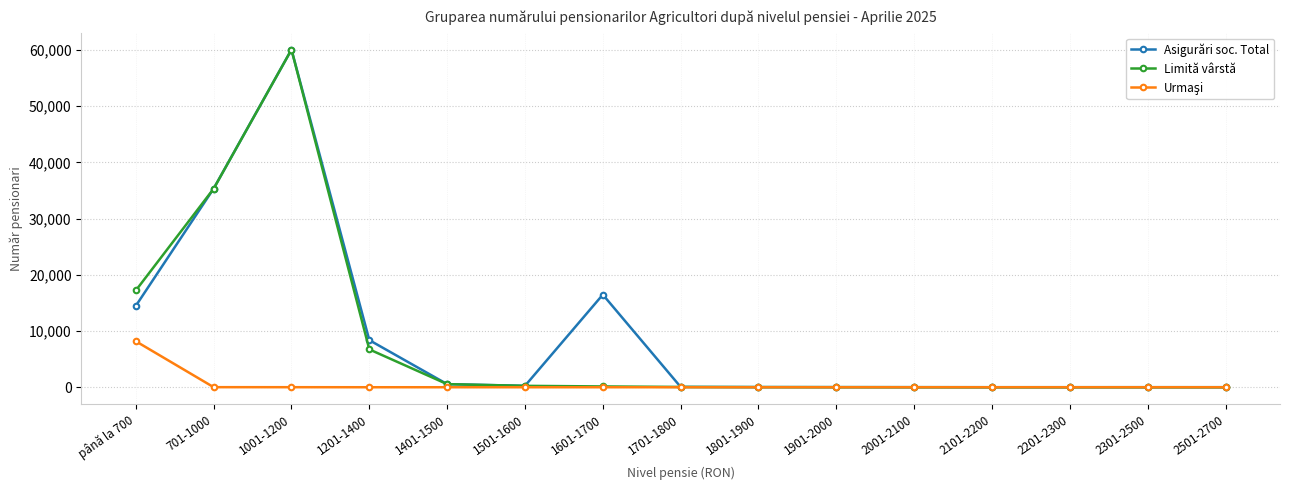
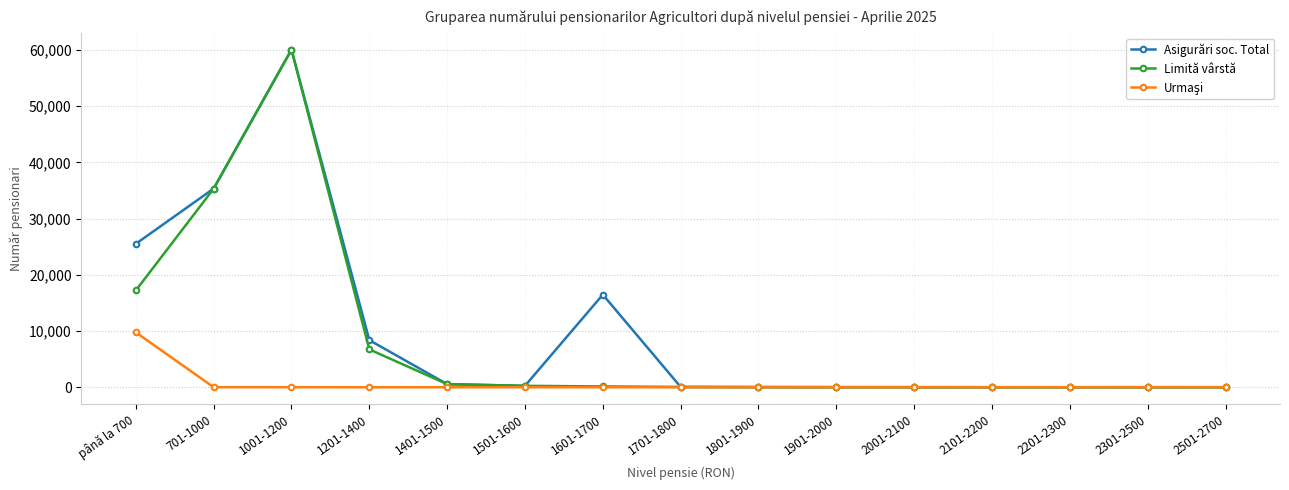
  {
    "Asigurări soc. Total": {
-     "până la 700": "14,000",
+     "până la 700": "26,000",
      "1201-1400": "8,000",
      "1601-1700": "16,000"
    },
    "Limită vârstă": {
      "până la 700": "17,000",
      "1201-1400": "7,000"
    },
    "Urmaşi": {
-     "până la 700": "8,000",
+     "până la 700": "10,000",
      "701-1000": "0",
      "1001-1200": "0",
      "1201-1400": "0",
      "1401-1500": "0"
    }
  }
